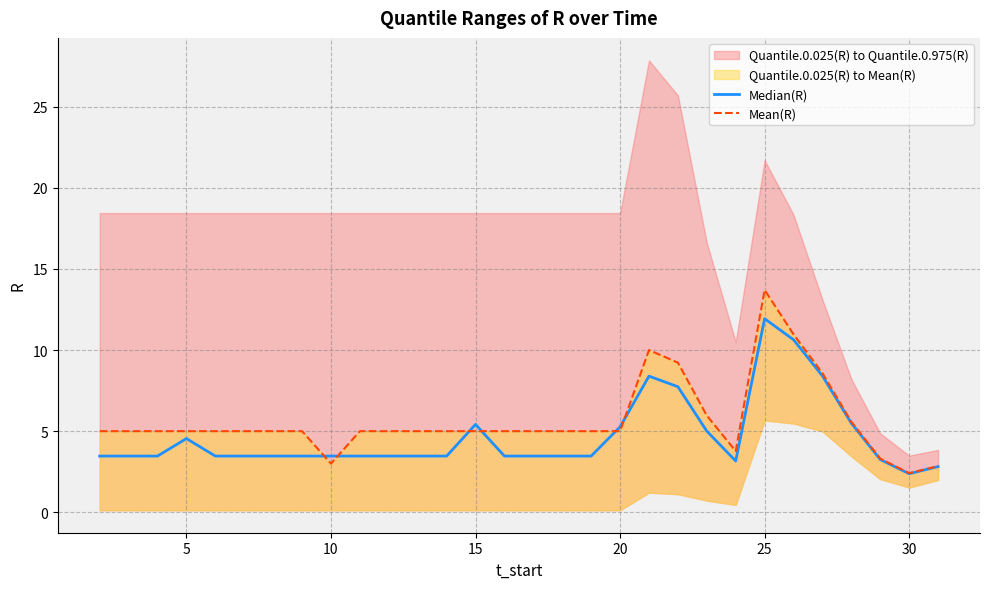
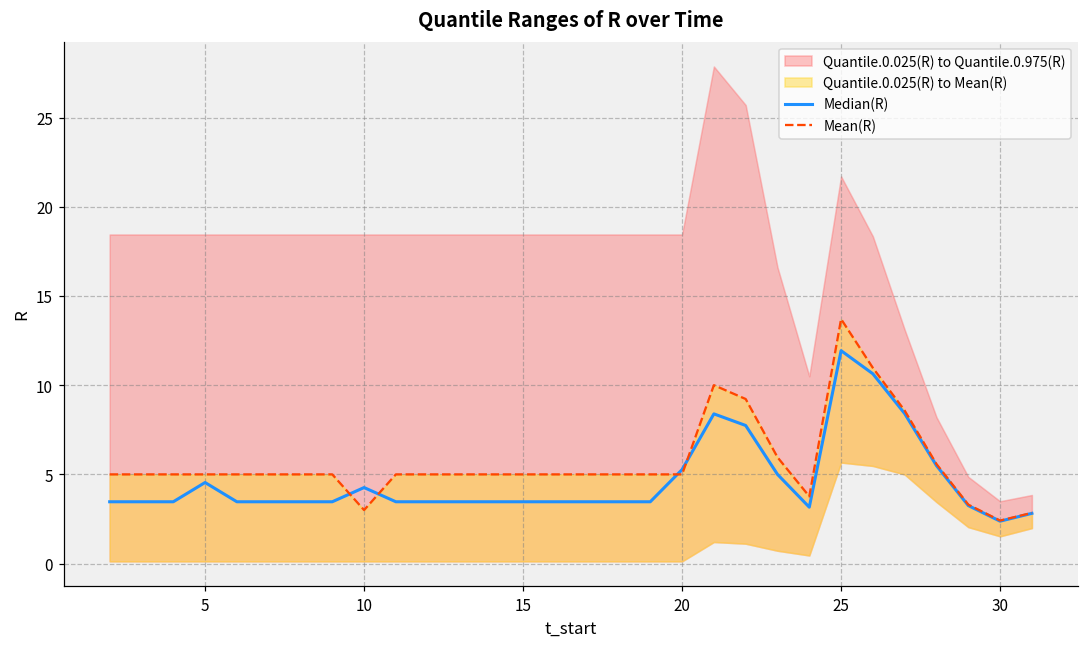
  {
    "Median(R)": {
      "5": 4.5,
-     "10": 3.5,
-     "15": 5.4,
+     "10": 4.3,
+     "15": 3.5,
      "20": 5.3,
      "25": 11.9
    },
    "Quantile.0.025(R) to Mean(R)": {
      "5": 5.0,
      "10": 3.0,
      "15": 5.0,
      "20": 5.0,
      "25": 13.7
    }
  }
